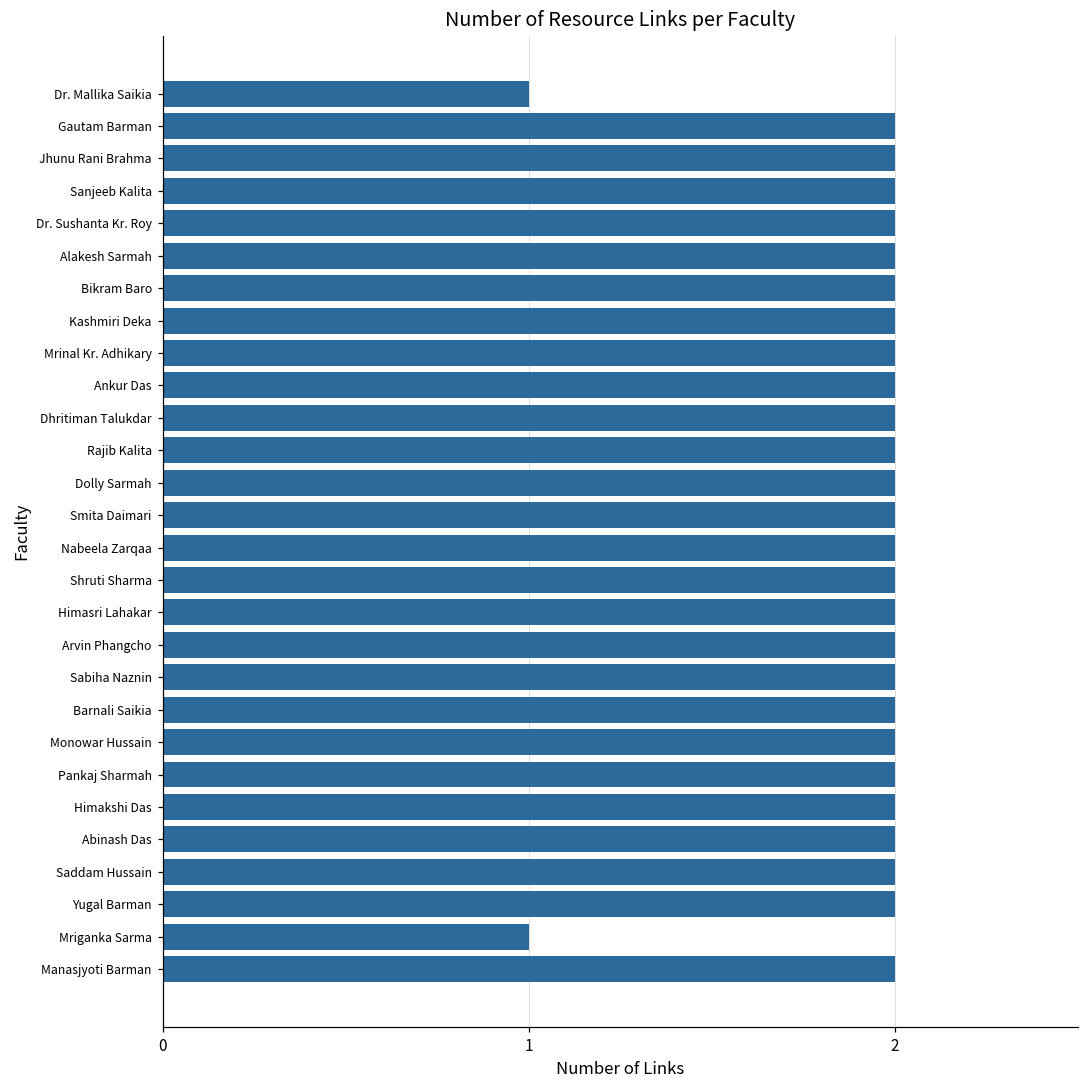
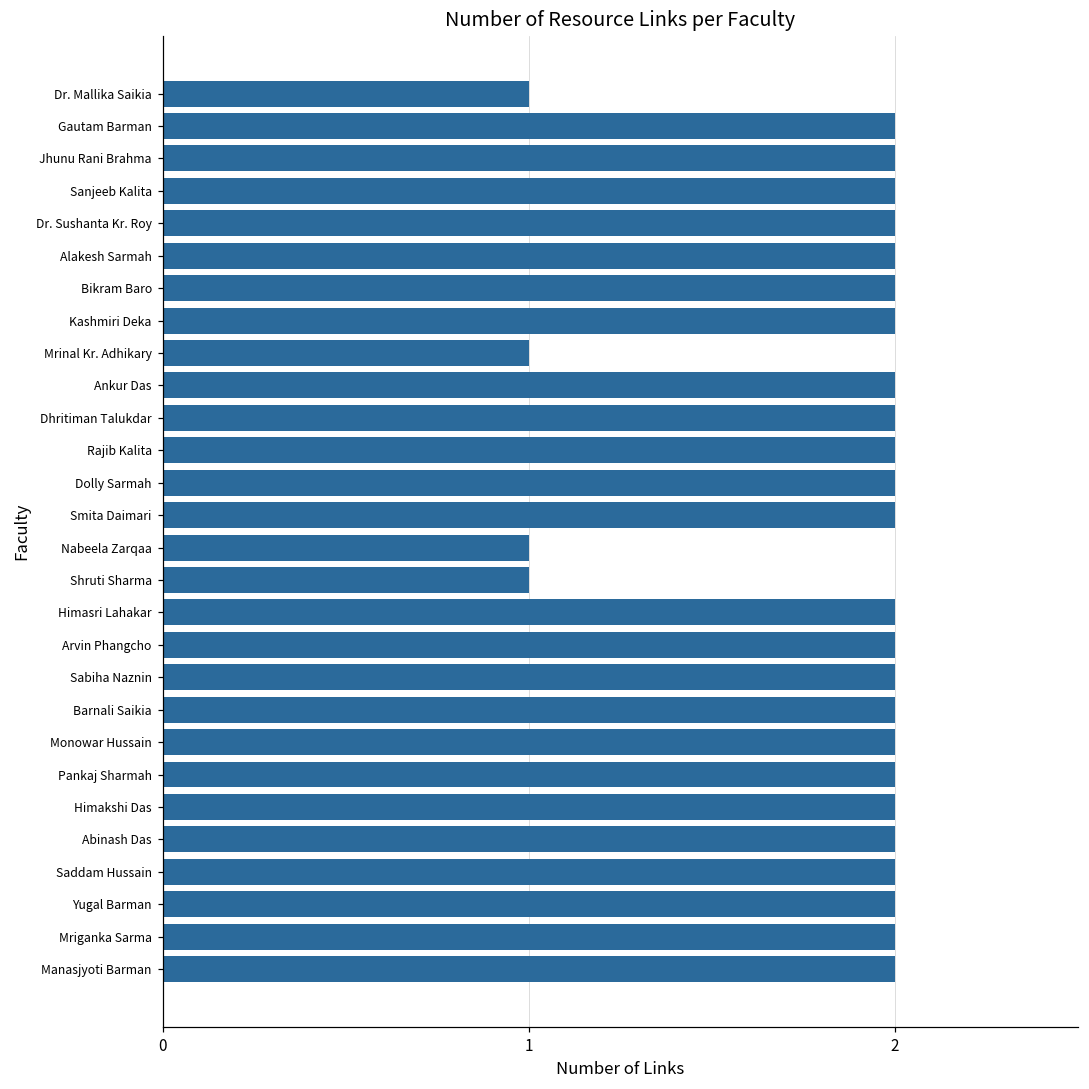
  {
    "Dr. Mallika Saikia": 1,
    "Gautam Barman": 2,
    "Jhunu Rani Brahma": 2,
    "Sanjeeb Kalita": 2,
    "Dr. Sushanta Kr. Roy": 2,
    "Alakesh Sarmah": 2,
    "Bikram Baro": 2,
    "Kashmiri Deka": 2,
-   "Mrinal Kr. Adhikary": 2,
+   "Mrinal Kr. Adhikary": 1,
    "Ankur Das": 2,
    "Dhritiman Talukdar": 2,
    "Rajib Kalita": 2,
    "Dolly Sarmah": 2,
    "Smita Daimari": 2,
-   "Nabeela Zarqaa": 2,
-   "Shruti Sharma": 2,
+   "Nabeela Zarqaa": 1,
+   "Shruti Sharma": 1,
    "Himasri Lahakar": 2,
    "Arvin Phangcho": 2,
    "Sabiha Naznin": 2,
    "Barnali Saikia": 2,
    "Monowar Hussain": 2,
    "Pankaj Sharmah": 2,
    "Himakshi Das": 2,
    "Abinash Das": 2,
    "Saddam Hussain": 2,
    "Yugal Barman": 2,
-   "Mriganka Sarma": 1,
+   "Mriganka Sarma": 2,
    "Manasjyoti Barman": 2
  }
